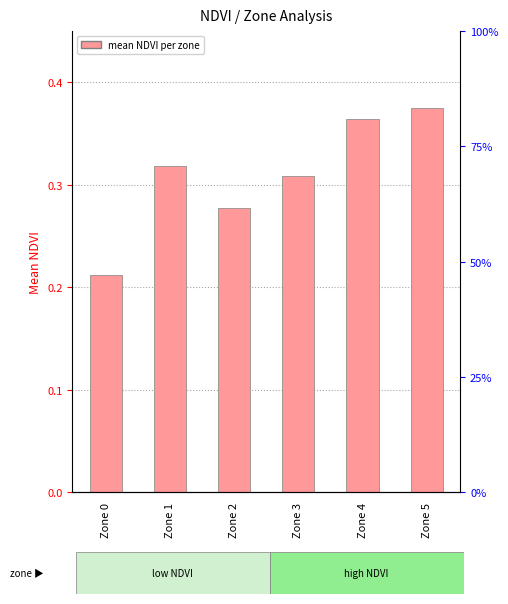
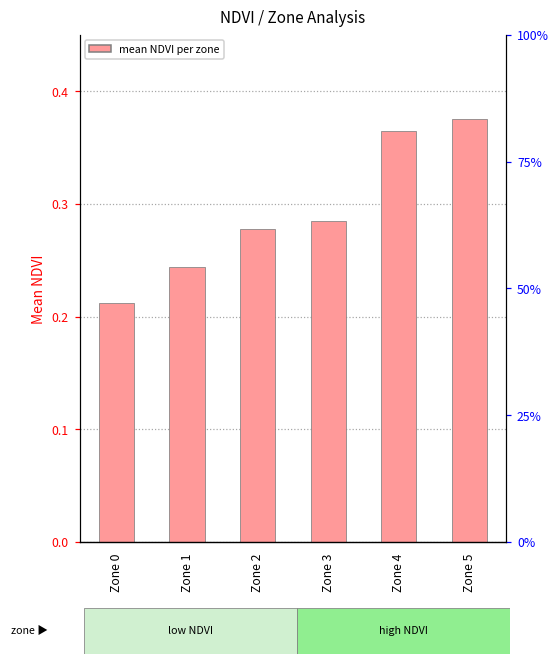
  {
    "Zone 0": 0.212,
-   "Zone 1": 0.318,
+   "Zone 1": 0.244,
    "Zone 2": 0.277,
-   "Zone 3": 0.308,
+   "Zone 3": 0.285,
    "Zone 4": 0.365,
    "Zone 5": 0.375
  }
